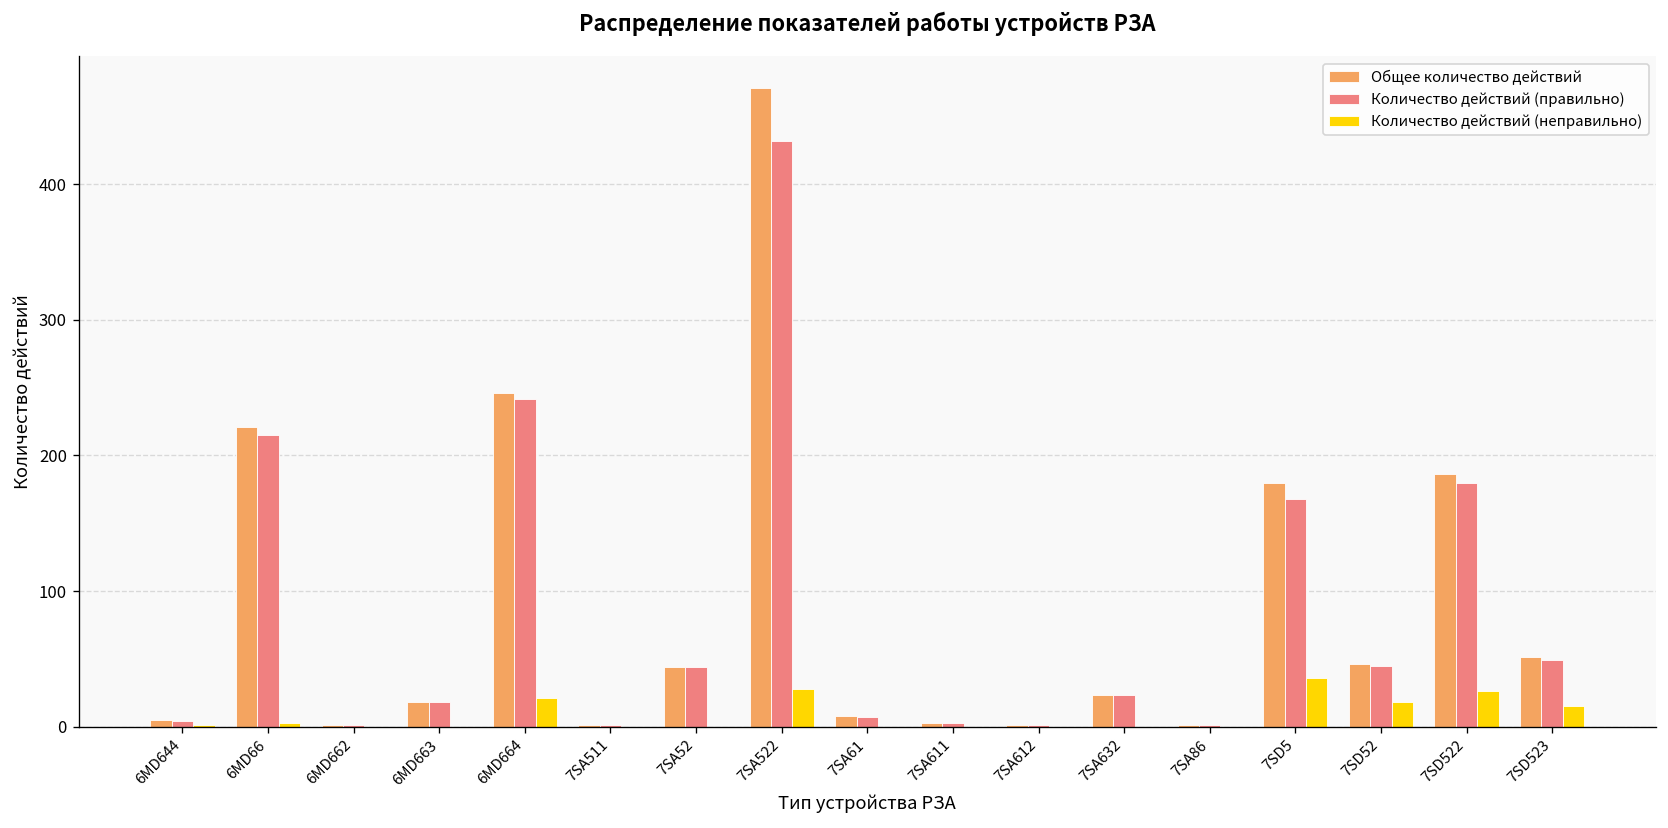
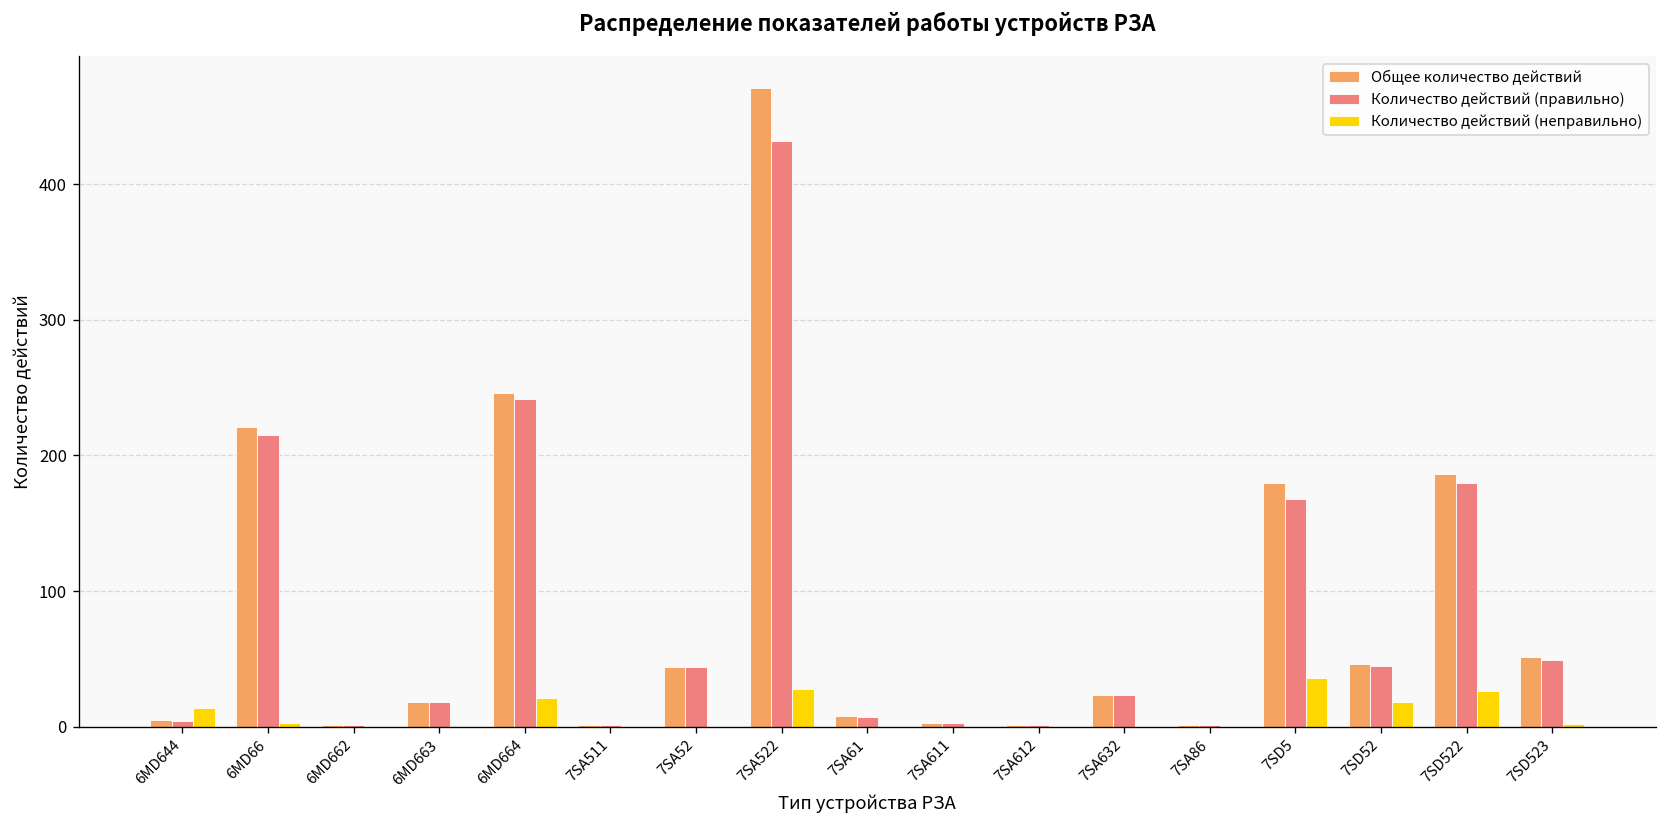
  {
    "Количество действий (неправильно)": {
-     "6MD644": 1,
+     "6MD644": 14,
      "6MD66": 3,
      "6MD662": 0,
      "6MD663": 0,
      "6MD664": 21,
      "7SA511": 0,
      "7SA52": 0,
      "7SA522": 28,
      "7SA61": 0,
      "7SA611": 0,
      "7SA612": 0,
      "7SA632": 0,
      "7SA86": 0,
      "7SD5": 36,
      "7SD52": 18,
      "7SD522": 26,
-     "7SD523": 15
+     "7SD523": 2
    }
  }
